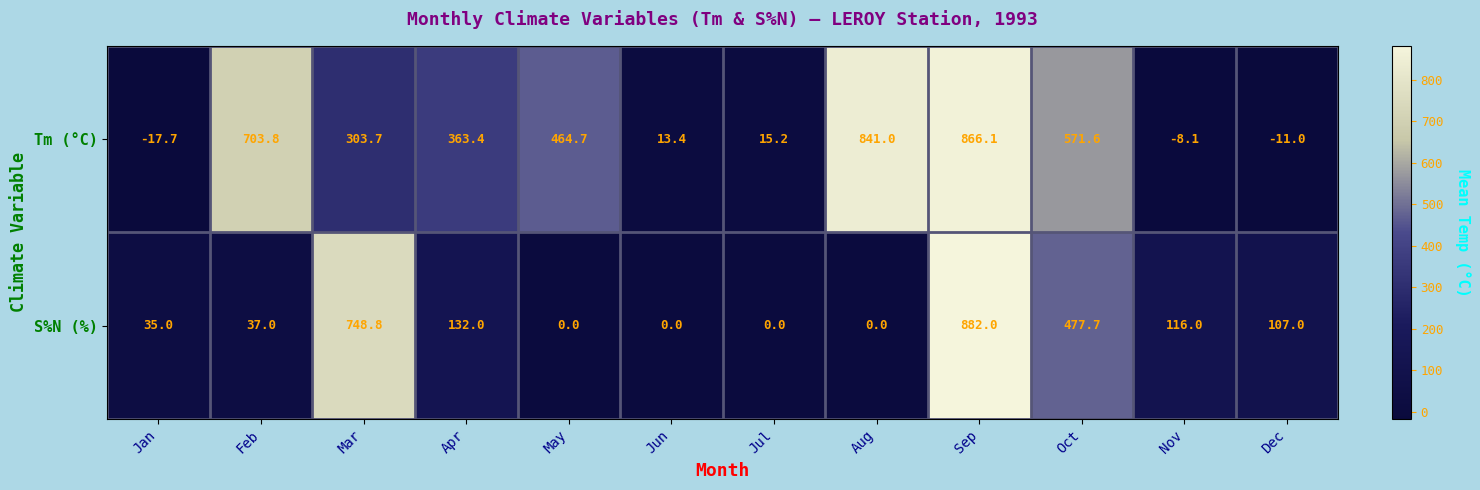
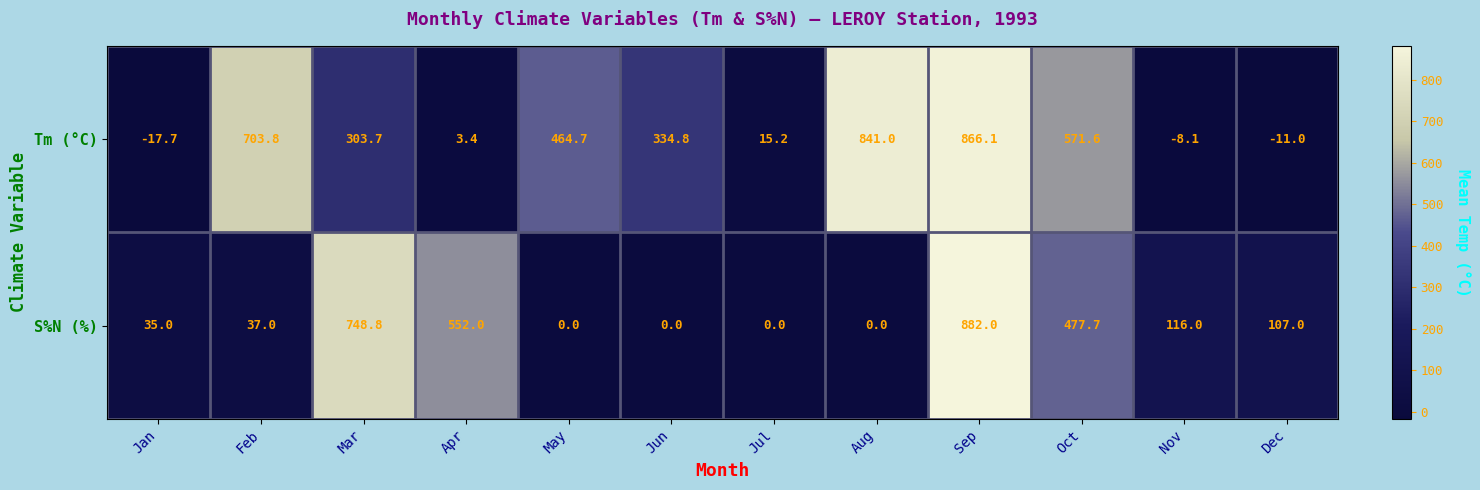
  {
    "Tm (°C)": {
      "Jan": -17.7,
      "Feb": 703.8,
      "Mar": 303.7,
-     "Apr": 363.4,
+     "Apr": 3.4,
      "May": 464.7,
-     "Jun": 13.4,
+     "Jun": 334.8,
      "Jul": 15.2,
      "Aug": 841.0,
      "Sep": 866.1,
      "Oct": 571.6,
      "Nov": -8.1,
      "Dec": -11.0
    },
    "S%N (%)": {
      "Jan": 35.0,
      "Feb": 37.0,
      "Mar": 748.8,
-     "Apr": 132.0,
+     "Apr": 552.0,
      "May": 0.0,
      "Jun": 0.0,
      "Jul": 0.0,
      "Aug": 0.0,
      "Sep": 882.0,
      "Oct": 477.7,
      "Nov": 116.0,
      "Dec": 107.0
    }
  }
